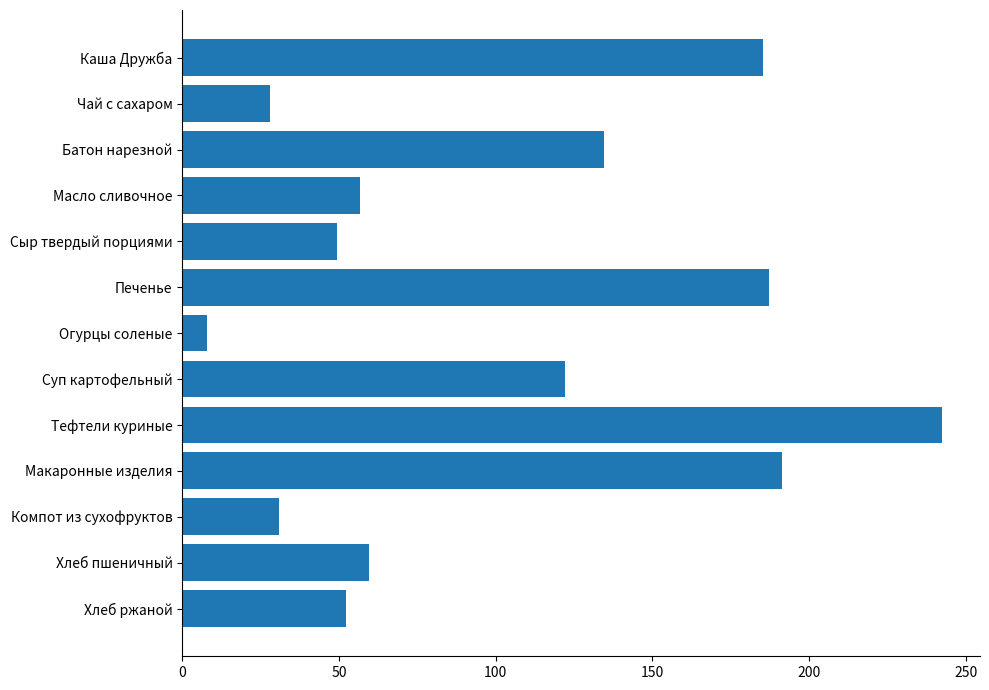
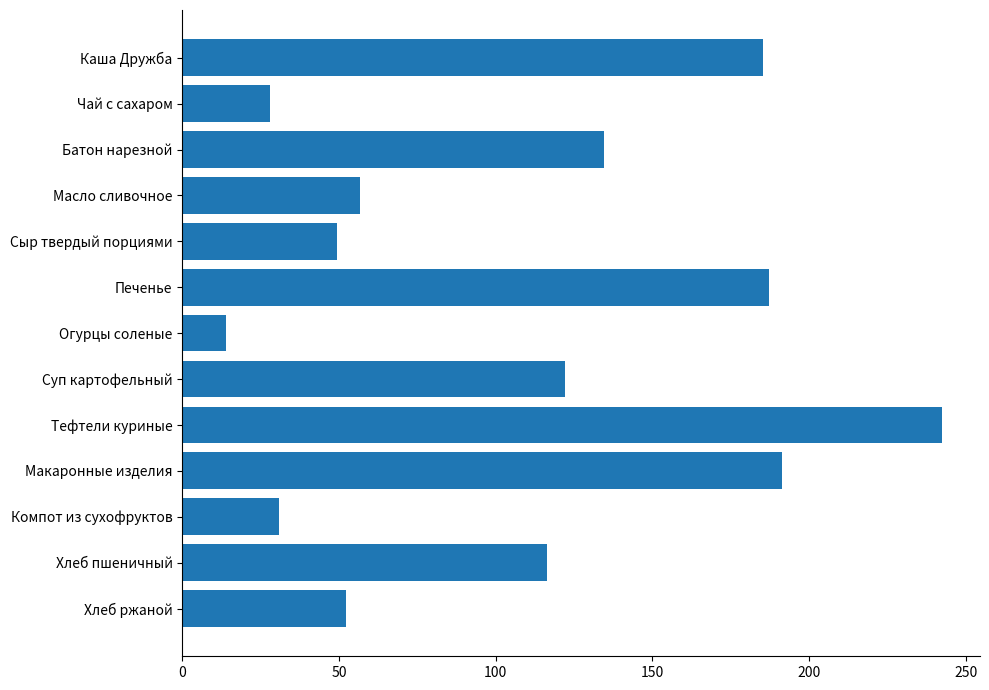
  {
    "Каша Дружба": 185,
    "Чай с сахаром": 28,
    "Батон нарезной": 135,
    "Масло сливочное": 57,
    "Сыр твердый порциями": 49,
    "Печенье": 187,
-   "Огурцы соленые": 8,
+   "Огурцы соленые": 14,
    "Суп картофельный": 122,
    "Тефтели куриные": 242,
    "Макаронные изделия": 191,
    "Компот из сухофруктов": 31,
-   "Хлеб пшеничный": 60,
+   "Хлеб пшеничный": 116,
    "Хлеб ржаной": 52
  }
